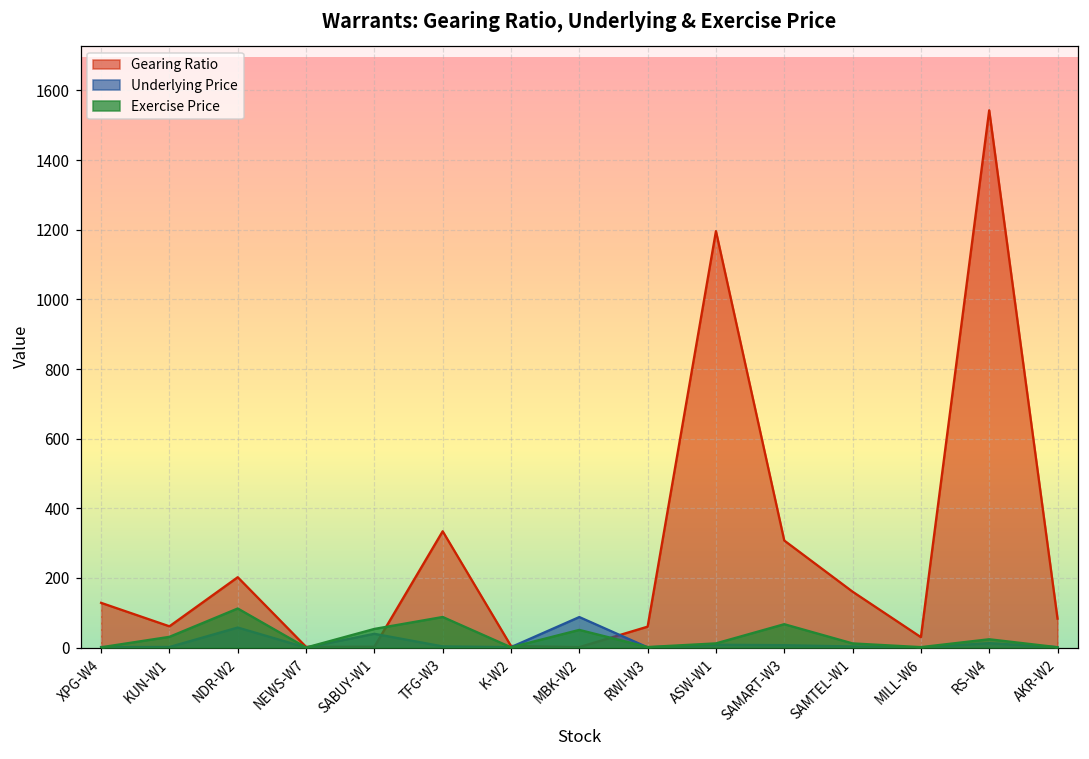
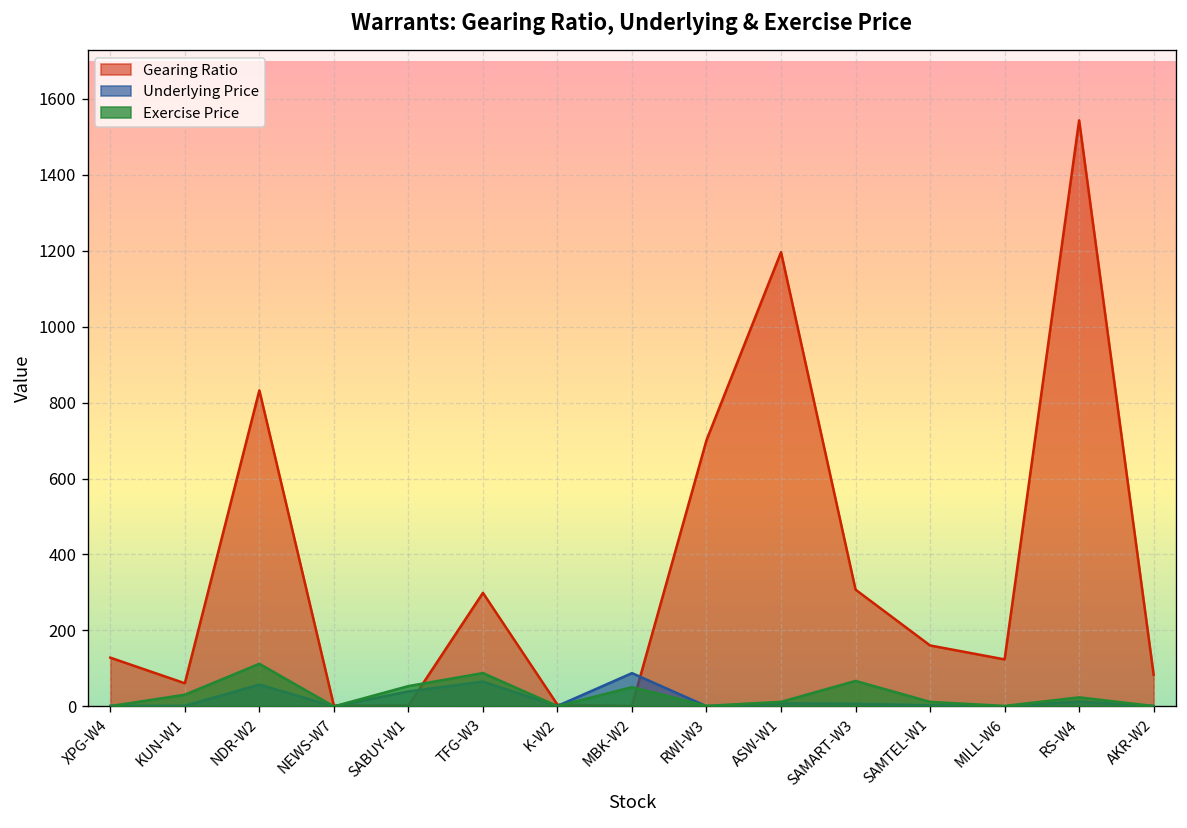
  {
    "Gearing Ratio": {
      "XPG-W4": 130,
      "KUN-W1": 60,
-     "NDR-W2": 200,
+     "NDR-W2": 830,
      "SABUY-W1": 0,
-     "TFG-W3": 330,
+     "TFG-W3": 300,
      "MBK-W2": 0,
-     "RWI-W3": 60,
+     "RWI-W3": 700,
      "ASW-W1": 1200,
      "SAMART-W3": 310,
      "SAMTEL-W1": 160,
-     "MILL-W6": 30,
+     "MILL-W6": 120,
      "RS-W4": 1540,
      "AKR-W2": 80
    },
    "Underlying Price": {
      "KUN-W1": 0,
      "NDR-W2": 60,
      "SABUY-W1": 40,
-     "TFG-W3": 0,
+     "TFG-W3": 70,
      "MBK-W2": 90,
      "SAMART-W3": 10,
      "SAMTEL-W1": 0,
      "RS-W4": 10
    },
    "Exercise Price": {
      "KUN-W1": 30,
      "NDR-W2": 110,
      "SABUY-W1": 50,
      "TFG-W3": 90,
      "MBK-W2": 50,
      "SAMART-W3": 70,
      "SAMTEL-W1": 10,
      "RS-W4": 20
    }
  }
